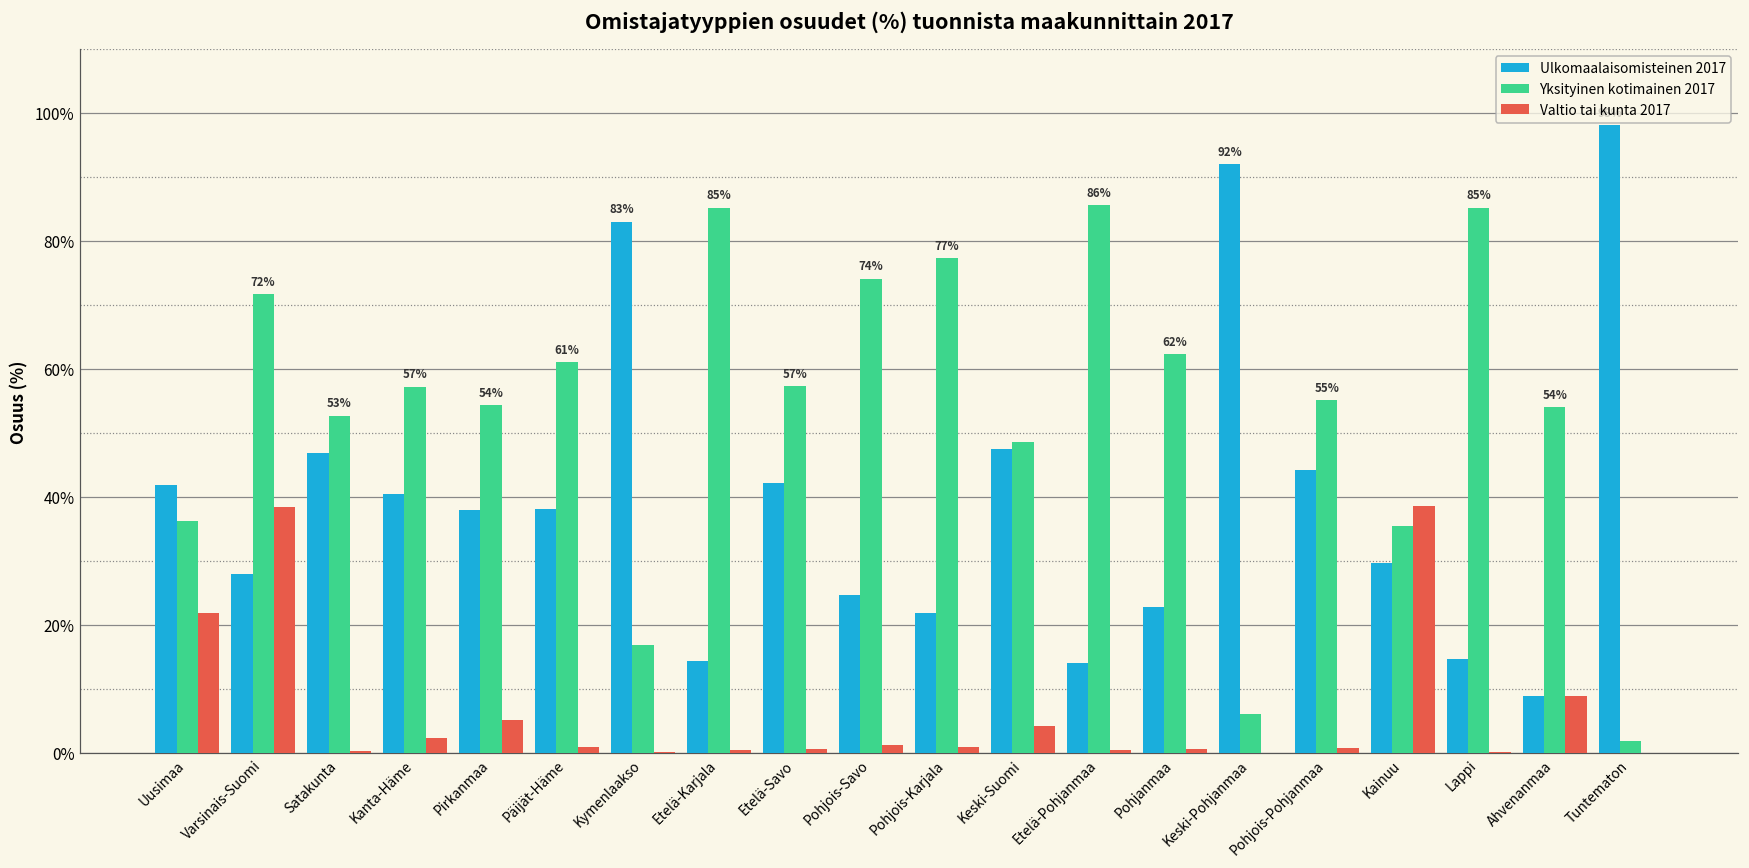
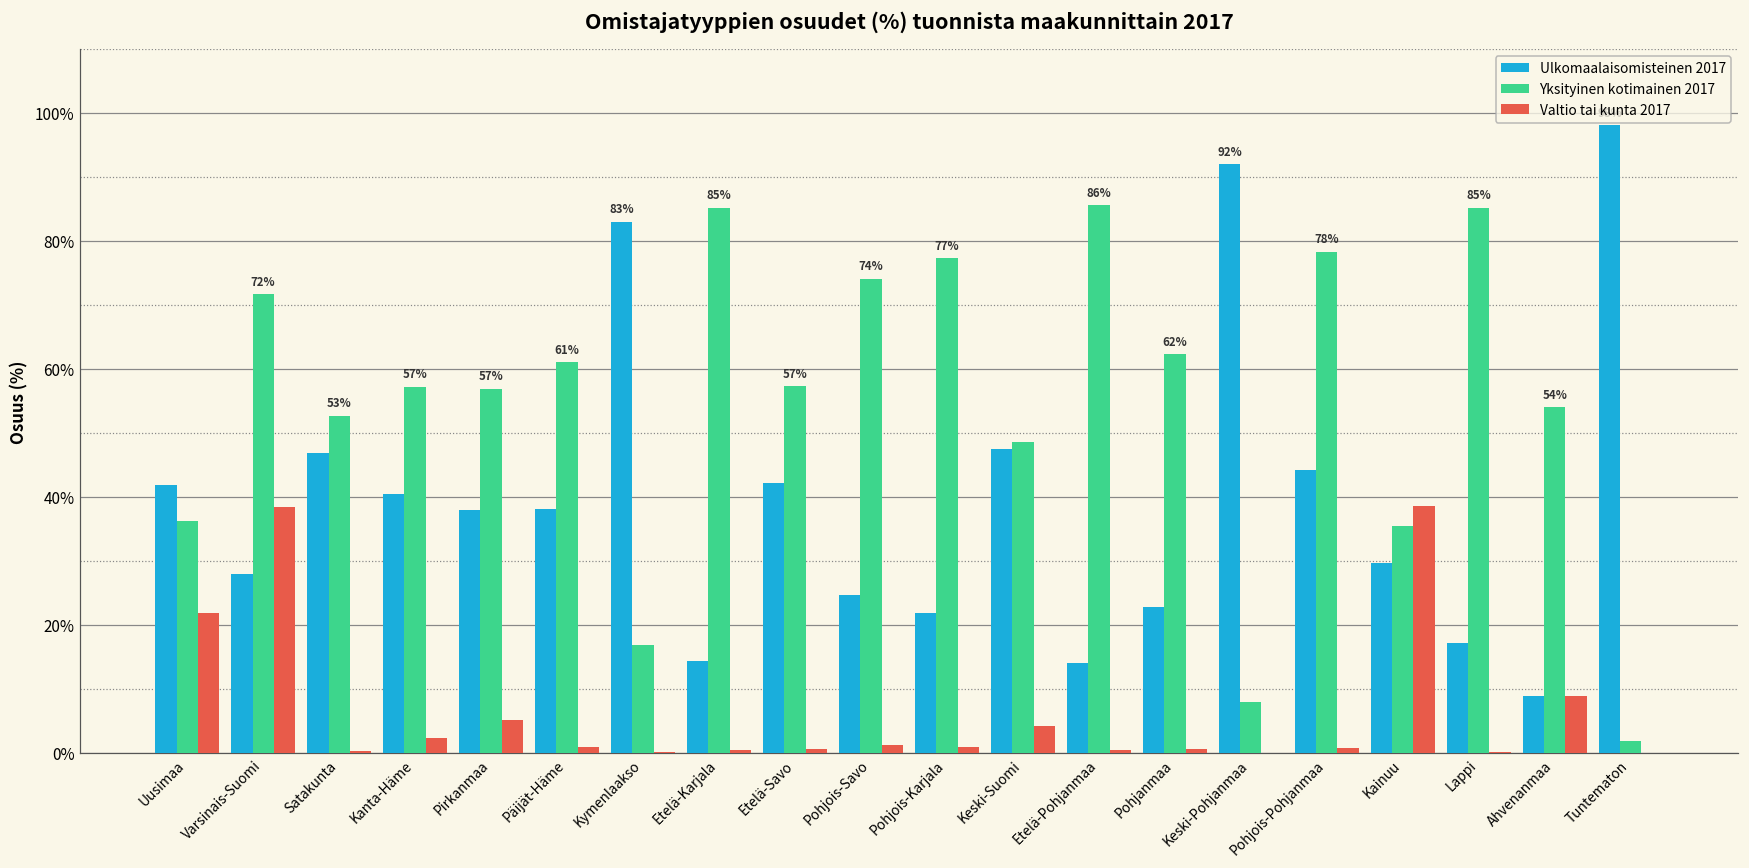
  {
    "Ulkomaalaisomisteinen 2017": {
      "Uusimaa": "42%",
      "Varsinais-Suomi": "28%",
      "Satakunta": "47%",
      "Kanta-Häme": "41%",
      "Pirkanmaa": "38%",
      "Päijät-Häme": "38%",
      "Etelä-Karjala": "14%",
      "Etelä-Savo": "42%",
      "Pohjois-Savo": "25%",
      "Pohjois-Karjala": "22%",
      "Keski-Suomi": "47%",
      "Etelä-Pohjanmaa": "14%",
      "Pohjanmaa": "23%",
      "Pohjois-Pohjanmaa": "44%",
      "Kainuu": "30%",
-     "Lappi": "15%",
+     "Lappi": "17%",
      "Ahvenanmaa": "9%"
    },
    "Yksityinen kotimainen 2017": {
      "Varsinais-Suomi": "72%",
      "Satakunta": "53%",
      "Kanta-Häme": "57%",
-     "Pirkanmaa": "54%",
+     "Pirkanmaa": "57%",
      "Päijät-Häme": "61%",
      "Etelä-Karjala": "85%",
      "Etelä-Savo": "57%",
      "Pohjois-Savo": "74%",
      "Pohjois-Karjala": "77%",
      "Etelä-Pohjanmaa": "86%",
      "Pohjanmaa": "62%",
-     "Keski-Pohjanmaa": "6%",
-     "Pohjois-Pohjanmaa": "55%",
+     "Keski-Pohjanmaa": "8%",
+     "Pohjois-Pohjanmaa": "78%",
      "Lappi": "85%",
      "Ahvenanmaa": "54%"
    },
    "Valtio tai kunta 2017": {
      "Uusimaa": "22%",
      "Varsinais-Suomi": "38%",
      "Kanta-Häme": "2%",
      "Pirkanmaa": "5%",
      "Päijät-Häme": "1%",
      "Etelä-Karjala": "1%",
      "Etelä-Savo": "1%",
      "Pohjois-Savo": "1%",
      "Pohjois-Karjala": "1%",
      "Keski-Suomi": "4%",
      "Pohjanmaa": "1%",
      "Keski-Pohjanmaa": "0%",
      "Pohjois-Pohjanmaa": "1%",
      "Kainuu": "39%",
      "Ahvenanmaa": "9%",
      "Tuntematon": "0%"
    }
  }
